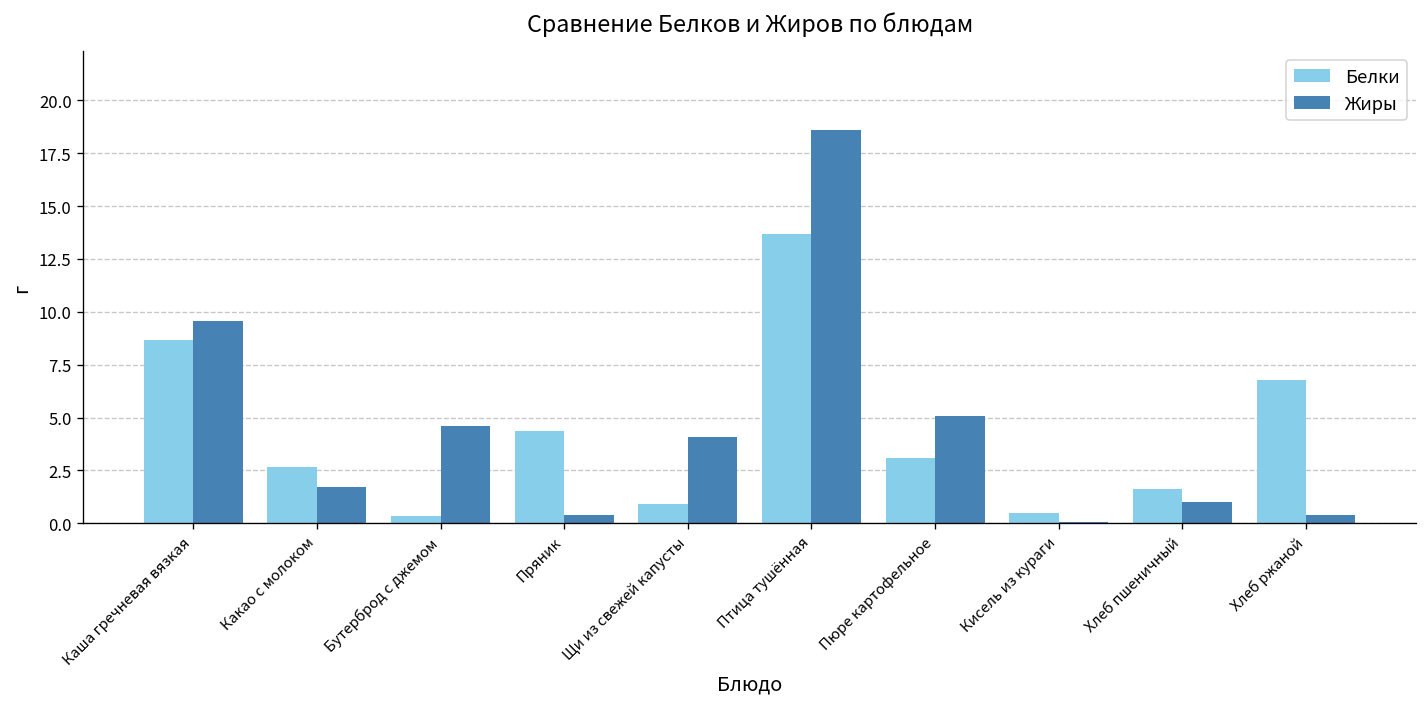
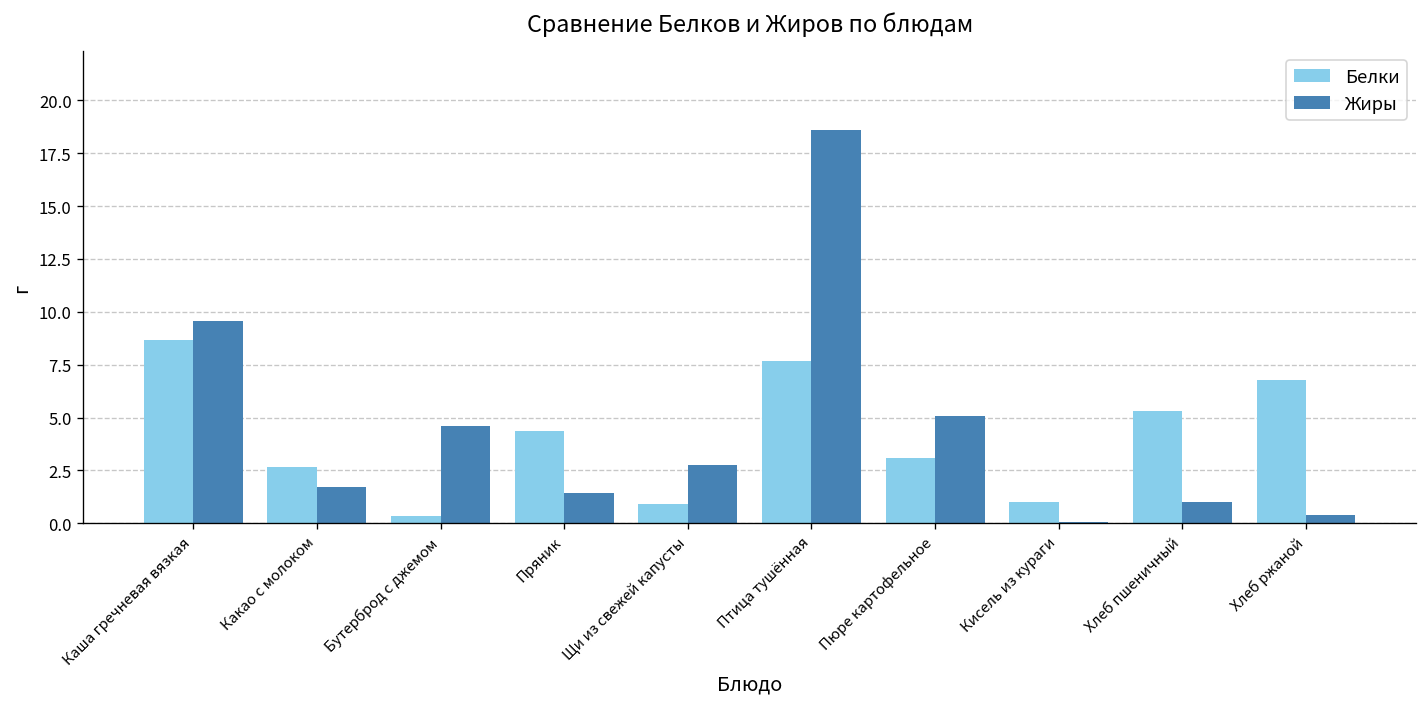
  {
    "Белки": {
      "Каша гречневая вязкая": 8.7,
      "Какао с молоком": 2.7,
      "Бутерброд с джемом": 0.4,
      "Пряник": 4.4,
      "Щи из свежей капусты": 0.9,
-     "Птица тушённая": 13.7,
+     "Птица тушённая": 7.7,
      "Пюре картофельное": 3.1,
-     "Кисель из кураги": 0.5,
-     "Хлеб пшеничный": 1.6,
+     "Кисель из кураги": 1.0,
+     "Хлеб пшеничный": 5.3,
      "Хлеб ржаной": 6.8
    },
    "Жиры": {
      "Каша гречневая вязкая": 9.6,
      "Какао с молоком": 1.7,
      "Бутерброд с джемом": 4.6,
-     "Пряник": 0.4,
-     "Щи из свежей капусты": 4.1,
+     "Пряник": 1.4,
+     "Щи из свежей капусты": 2.8,
      "Птица тушённая": 18.6,
      "Пюре картофельное": 5.1,
      "Хлеб пшеничный": 1.0,
      "Хлеб ржаной": 0.4
    }
  }
